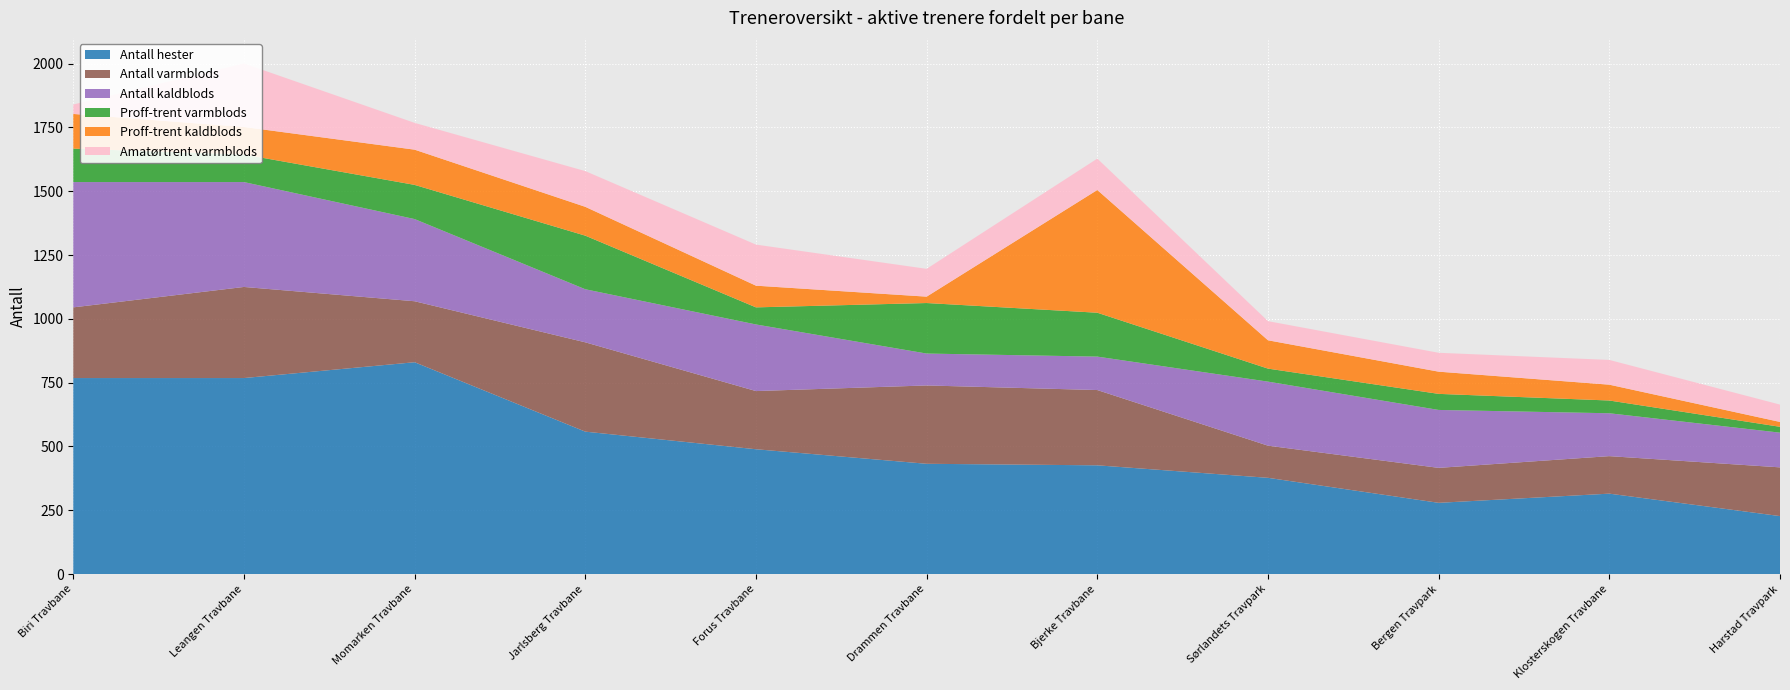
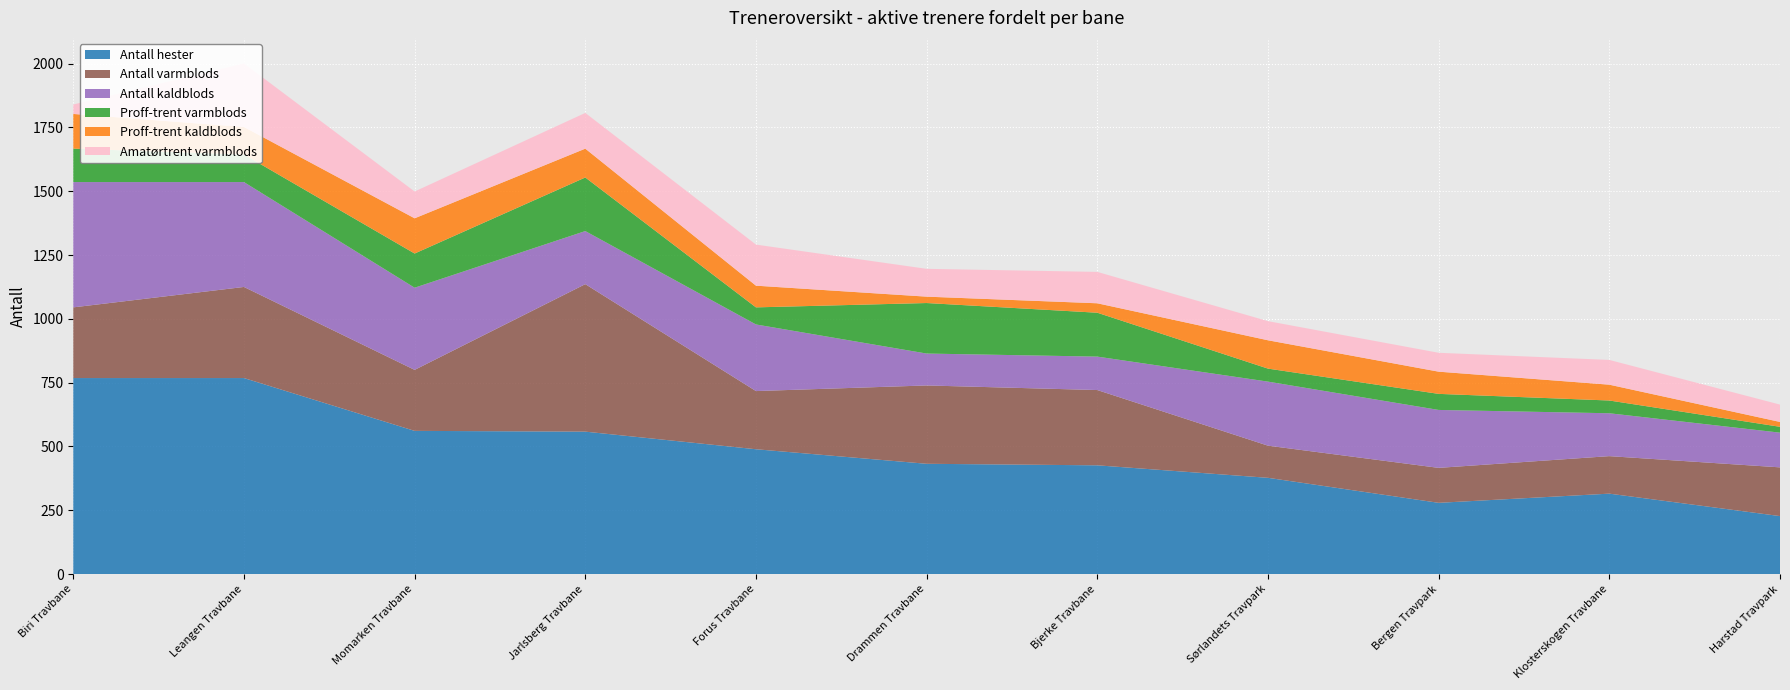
  {
    "Antall hester": {
      "Biri Travbane": 770,
      "Leangen Travbane": 770,
-     "Momarken Travbane": 830,
+     "Momarken Travbane": 560,
      "Jarlsberg Travbane": 560,
      "Forus Travbane": 490,
      "Drammen Travbane": 430,
      "Bjerke Travbane": 430,
      "Sørlandets Travpark": 380,
      "Bergen Travpark": 280,
      "Klosterskogen Travbane": 320,
      "Harstad Travpark": 230
    },
    "Antall varmblods": {
      "Biri Travbane": 280,
      "Leangen Travbane": 360,
      "Momarken Travbane": 240,
-     "Jarlsberg Travbane": 350,
+     "Jarlsberg Travbane": 580,
      "Forus Travbane": 230,
      "Drammen Travbane": 310,
      "Bjerke Travbane": 300,
      "Sørlandets Travpark": 130,
      "Bergen Travpark": 140,
      "Klosterskogen Travbane": 150,
      "Harstad Travpark": 190
    },
    "Antall kaldblods": {
      "Biri Travbane": 490,
      "Leangen Travbane": 410,
      "Momarken Travbane": 320,
      "Jarlsberg Travbane": 210,
      "Forus Travbane": 260,
      "Drammen Travbane": 130,
      "Bjerke Travbane": 130,
      "Sørlandets Travpark": 250,
      "Bergen Travpark": 230,
      "Klosterskogen Travbane": 170,
      "Harstad Travpark": 140
    },
    "Proff-trent varmblods": {
      "Biri Travbane": 130,
      "Momarken Travbane": 130,
      "Jarlsberg Travbane": 210,
      "Forus Travbane": 70,
      "Drammen Travbane": 200,
      "Bjerke Travbane": 170,
      "Sørlandets Travpark": 50,
      "Bergen Travpark": 60,
      "Klosterskogen Travbane": 50,
      "Harstad Travpark": 20
    },
    "Proff-trent kaldblods": {
      "Biri Travbane": 140,
      "Momarken Travbane": 140,
      "Jarlsberg Travbane": 110,
      "Forus Travbane": 90,
      "Drammen Travbane": 30,
-     "Bjerke Travbane": 480,
+     "Bjerke Travbane": 40,
      "Sørlandets Travpark": 110,
      "Bergen Travpark": 90,
      "Klosterskogen Travbane": 60,
      "Harstad Travpark": 20
    },
    "Amatørtrent varmblods": {
      "Biri Travbane": 40,
      "Momarken Travbane": 110,
      "Jarlsberg Travbane": 140,
      "Forus Travbane": 160,
      "Drammen Travbane": 110,
      "Bjerke Travbane": 120,
      "Sørlandets Travpark": 80,
      "Bergen Travpark": 70,
      "Klosterskogen Travbane": 100,
      "Harstad Travpark": 70
    }
  }
